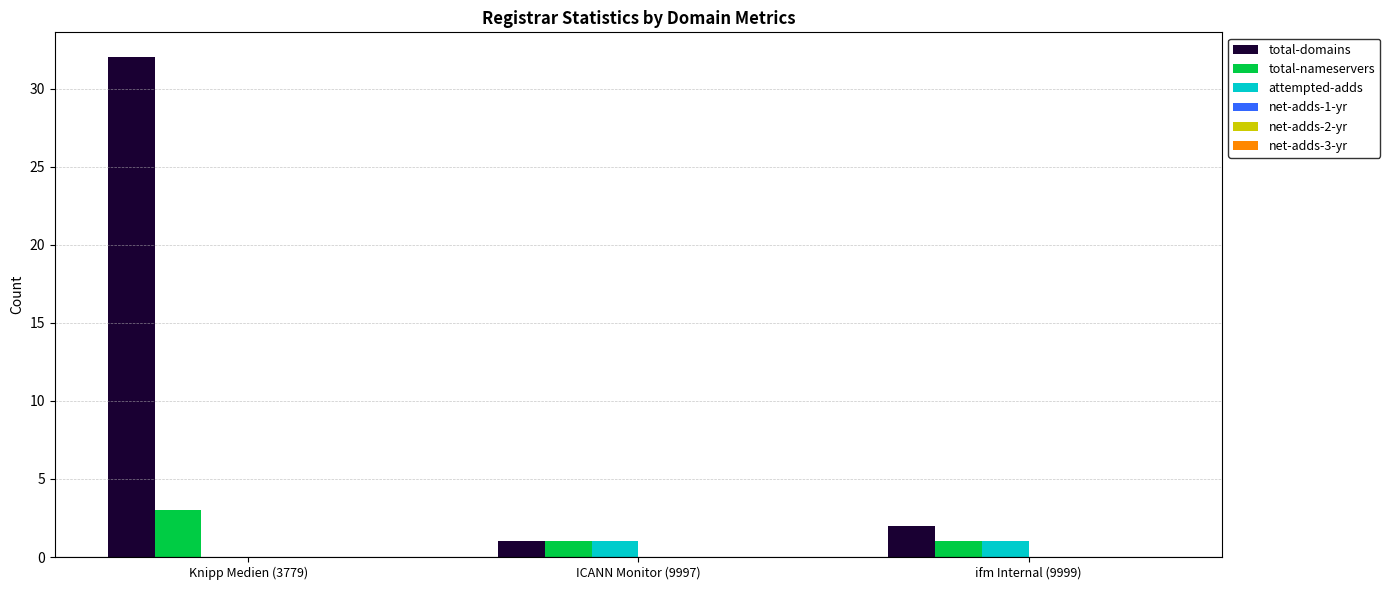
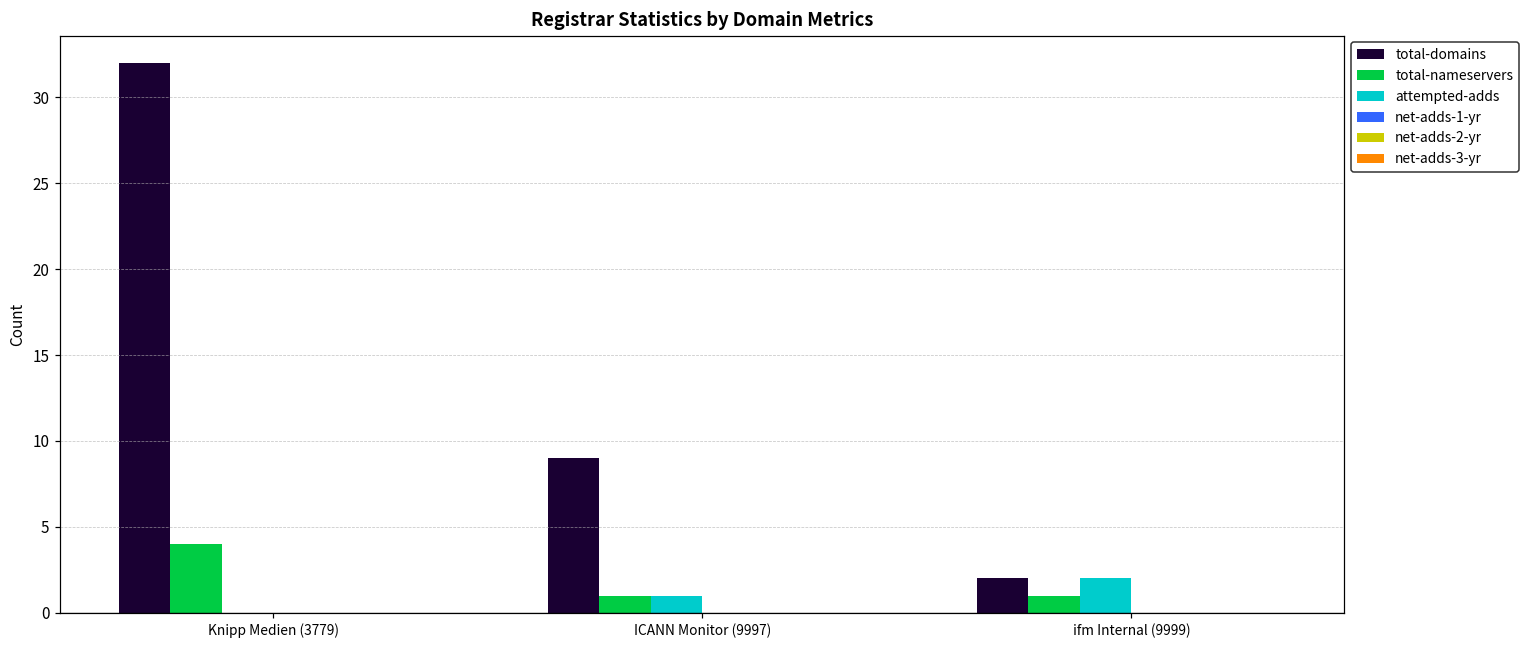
  {
    "total-domains": {
      "Knipp Medien (3779)": 32,
-     "ICANN Monitor (9997)": 1,
+     "ICANN Monitor (9997)": 9,
      "ifm Internal (9999)": 2
    },
    "total-nameservers": {
-     "Knipp Medien (3779)": 3,
+     "Knipp Medien (3779)": 4,
      "ICANN Monitor (9997)": 1,
      "ifm Internal (9999)": 1
    },
    "attempted-adds": {
      "Knipp Medien (3779)": 0,
      "ICANN Monitor (9997)": 1,
-     "ifm Internal (9999)": 1
+     "ifm Internal (9999)": 2
    },
    "net-adds-1-yr": {
      "Knipp Medien (3779)": 0,
      "ICANN Monitor (9997)": 0,
      "ifm Internal (9999)": 0
    },
    "net-adds-2-yr": {
      "Knipp Medien (3779)": 0,
      "ICANN Monitor (9997)": 0,
      "ifm Internal (9999)": 0
    },
    "net-adds-3-yr": {
      "Knipp Medien (3779)": 0,
      "ICANN Monitor (9997)": 0,
      "ifm Internal (9999)": 0
    }
  }
